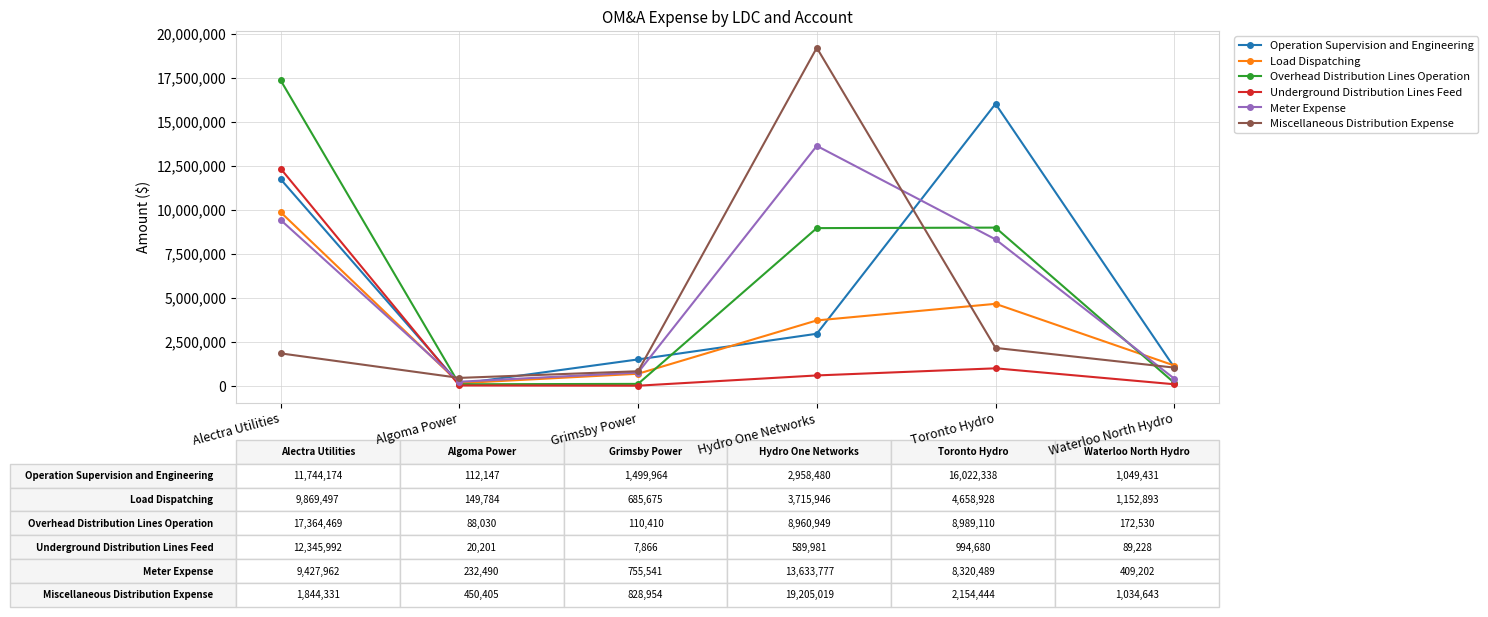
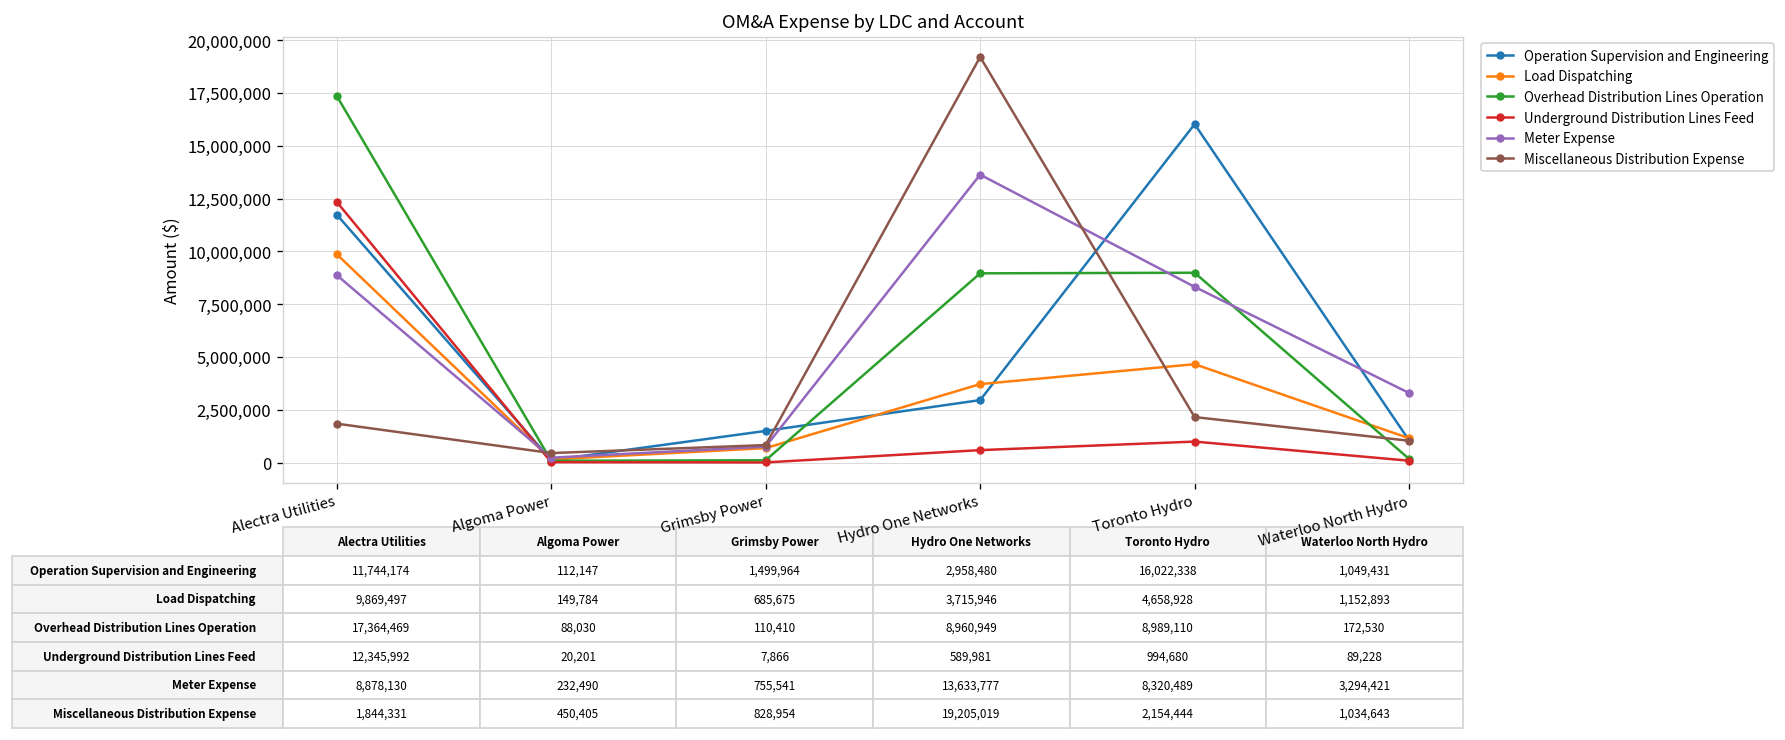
  {
    "Operation Supervision and Engineering": {
      "Alectra Utilities": "11,700,000",
      "Grimsby Power": "1,500,000",
      "Hydro One Networks": "3,000,000",
      "Toronto Hydro": "16,000,000"
    },
    "Load Dispatching": {
      "Alectra Utilities": "9,900,000",
      "Hydro One Networks": "3,700,000",
      "Toronto Hydro": "4,700,000"
    },
    "Overhead Distribution Lines Operation": {
      "Alectra Utilities": "17,400,000",
      "Hydro One Networks": "9,000,000",
      "Toronto Hydro": "9,000,000"
    },
    "Underground Distribution Lines Feed": {
      "Alectra Utilities": "12,300,000",
      "Hydro One Networks": "600,000",
      "Toronto Hydro": "1,000,000"
    },
    "Meter Expense": {
-     "Alectra Utilities": "9,427,962",
-     "Waterloo North Hydro": "409,202"
+     "Alectra Utilities": "8,878,130",
+     "Waterloo North Hydro": "3,294,421"
    },
    "Miscellaneous Distribution Expense": {
      "Alectra Utilities": "1,800,000",
      "Algoma Power": "500,000",
      "Hydro One Networks": "19,200,000",
      "Toronto Hydro": "2,200,000"
    }
  }
